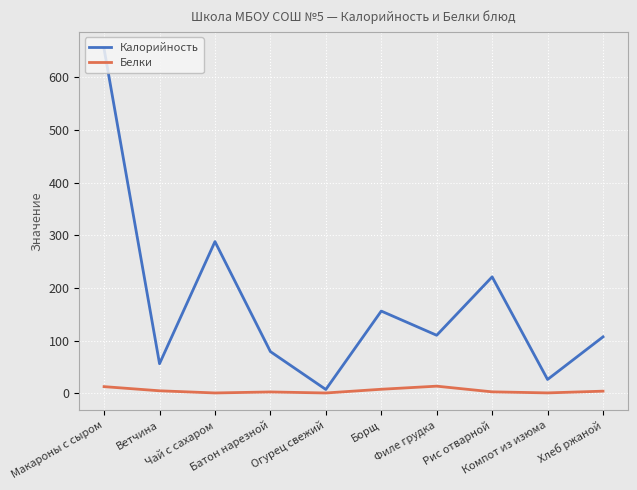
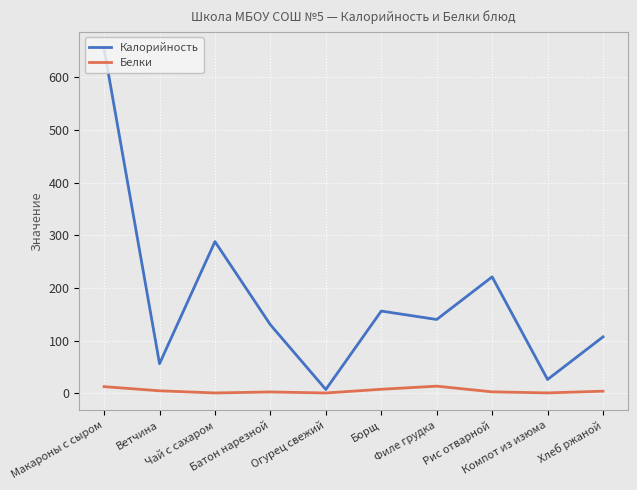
  {
    "Калорийность": {
      "Ветчина": 60,
      "Чай с сахаром": 290,
-     "Батон нарезной": 80,
+     "Батон нарезной": 130,
      "Огурец свежий": 10,
      "Борщ": 160,
-     "Филе грудка": 110,
+     "Филе грудка": 140,
      "Рис отварной": 220,
      "Компот из изюма": 30,
      "Хлеб ржаной": 110
    },
    "Белки": {
      "Макароны с сыром": 10,
      "Ветчина": 0,
      "Чай с сахаром": 0,
      "Батон нарезной": 0,
      "Огурец свежий": 0,
      "Борщ": 10,
      "Филе грудка": 10,
      "Рис отварной": 0,
      "Компот из изюма": 0,
      "Хлеб ржаной": 0
    }
  }
